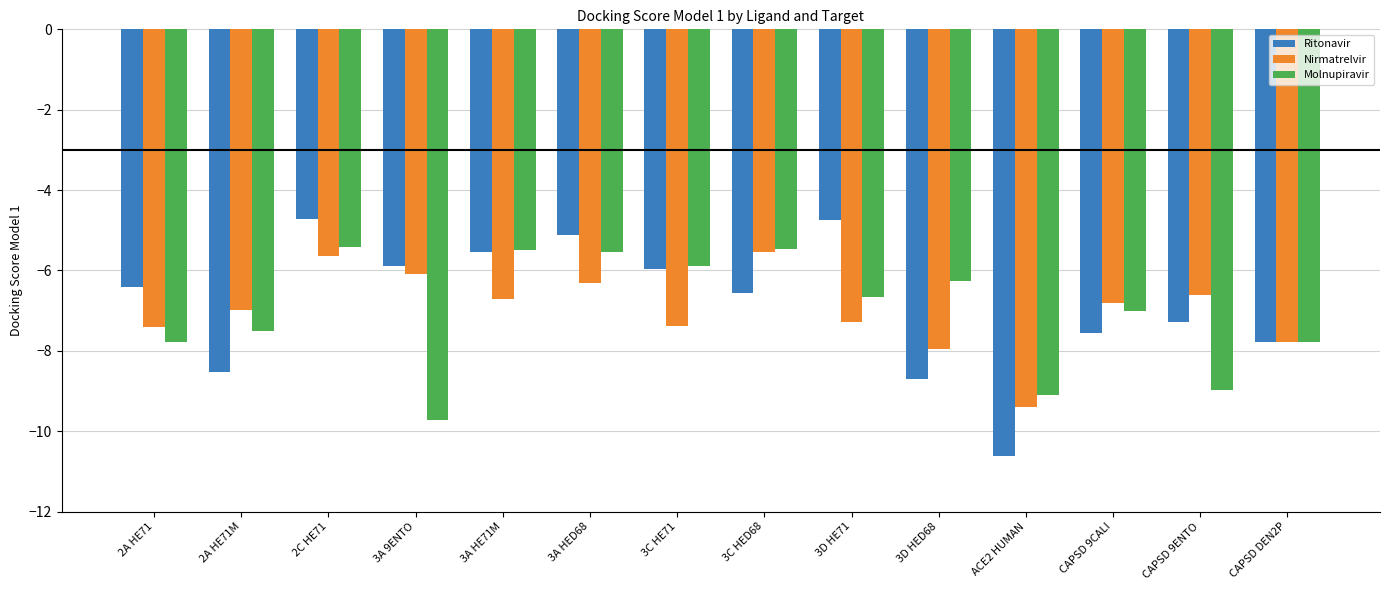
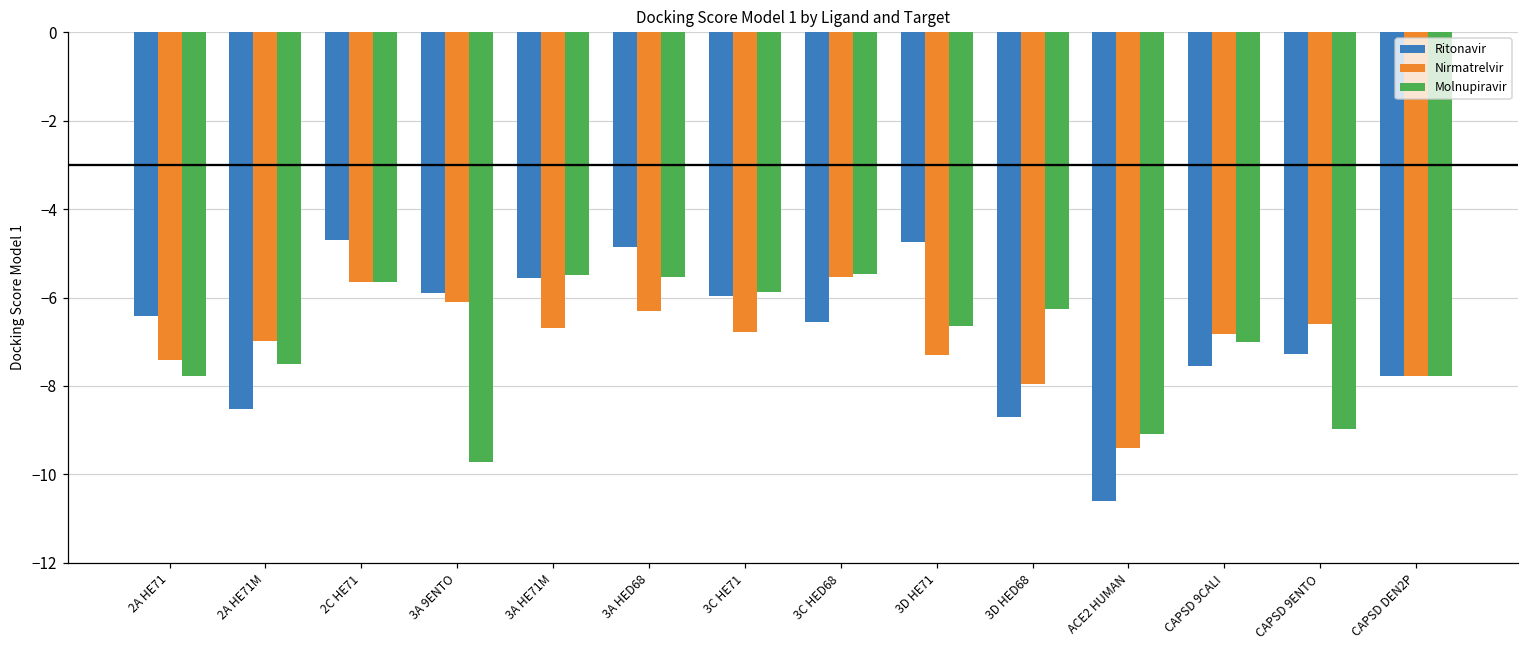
  {
    "Ritonavir": {
      "2A HE71": -6.4,
      "2A HE71M": -8.5,
      "2C HE71": -4.7,
      "3A 9ENTO": -5.9,
      "3A HE71M": -5.6,
-     "3A HED68": -5.1,
+     "3A HED68": -4.9,
      "3C HE71": -6.0,
      "3C HED68": -6.6,
      "3D HE71": -4.8,
      "3D HED68": -8.7,
      "ACE2 HUMAN": -10.6,
      "CAPSD 9CALI": -7.6,
      "CAPSD 9ENTO": -7.3,
      "CAPSD DEN2P": -7.8
    },
    "Nirmatrelvir": {
      "2A HE71": -7.4,
      "2A HE71M": -7.0,
      "2C HE71": -5.7,
      "3A 9ENTO": -6.1,
      "3A HE71M": -6.7,
      "3A HED68": -6.3,
-     "3C HE71": -7.4,
+     "3C HE71": -6.8,
      "3C HED68": -5.5,
      "3D HE71": -7.3,
      "3D HED68": -8.0,
      "ACE2 HUMAN": -9.4,
      "CAPSD 9CALI": -6.8,
      "CAPSD 9ENTO": -6.6,
      "CAPSD DEN2P": -7.8
    },
    "Molnupiravir": {
      "2A HE71": -7.8,
      "2A HE71M": -7.5,
-     "2C HE71": -5.4,
+     "2C HE71": -5.7,
      "3A 9ENTO": -9.7,
      "3A HE71M": -5.5,
      "3A HED68": -5.5,
      "3C HE71": -5.9,
      "3C HED68": -5.5,
      "3D HE71": -6.7,
      "3D HED68": -6.3,
      "ACE2 HUMAN": -9.1,
      "CAPSD 9CALI": -7.0,
      "CAPSD 9ENTO": -9.0,
      "CAPSD DEN2P": -7.8
    }
  }
